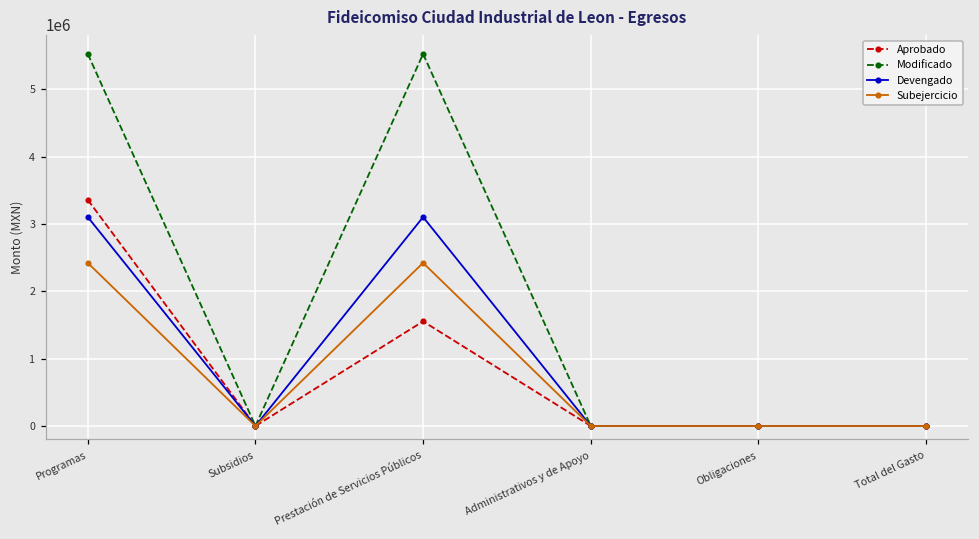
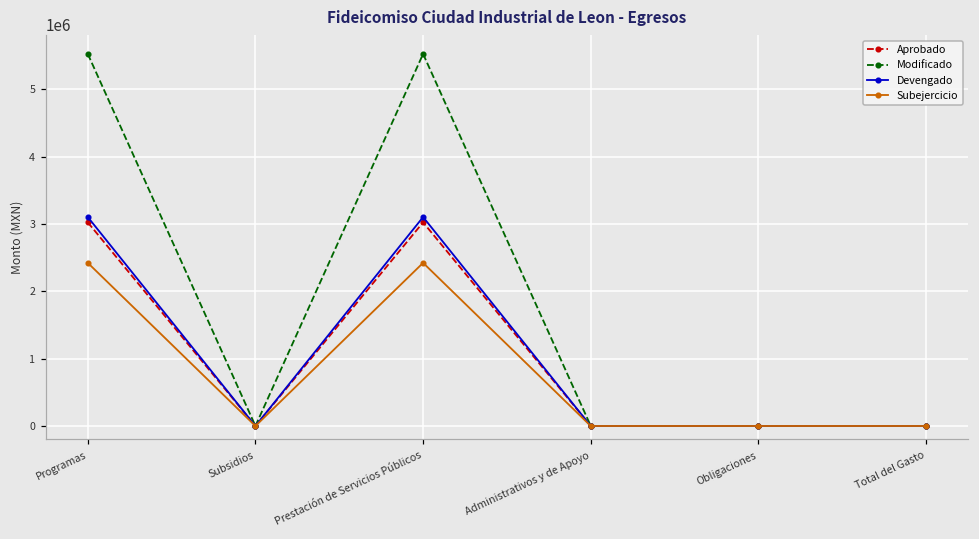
  {
    "Aprobado": {
-     "Programas": 3400000,
-     "Prestación de Servicios Públicos": 1600000
+     "Programas": 3000000,
+     "Prestación de Servicios Públicos": 3000000
    },
    "Modificado": {
      "Programas": 5500000,
      "Prestación de Servicios Públicos": 5500000
    },
    "Devengado": {
      "Programas": 3100000,
      "Prestación de Servicios Públicos": 3100000
    },
    "Subejercicio": {
      "Programas": 2400000,
      "Prestación de Servicios Públicos": 2400000
    }
  }
